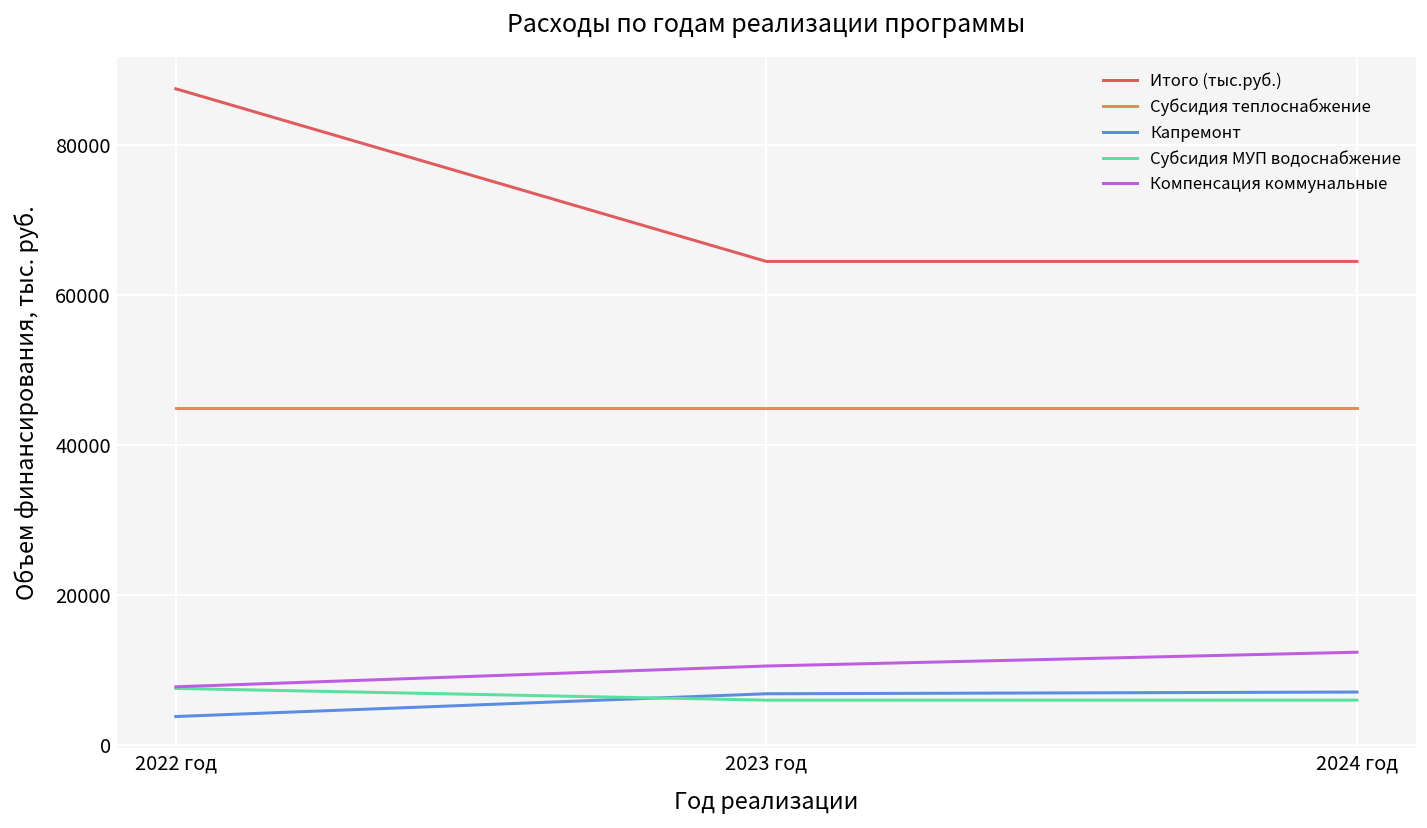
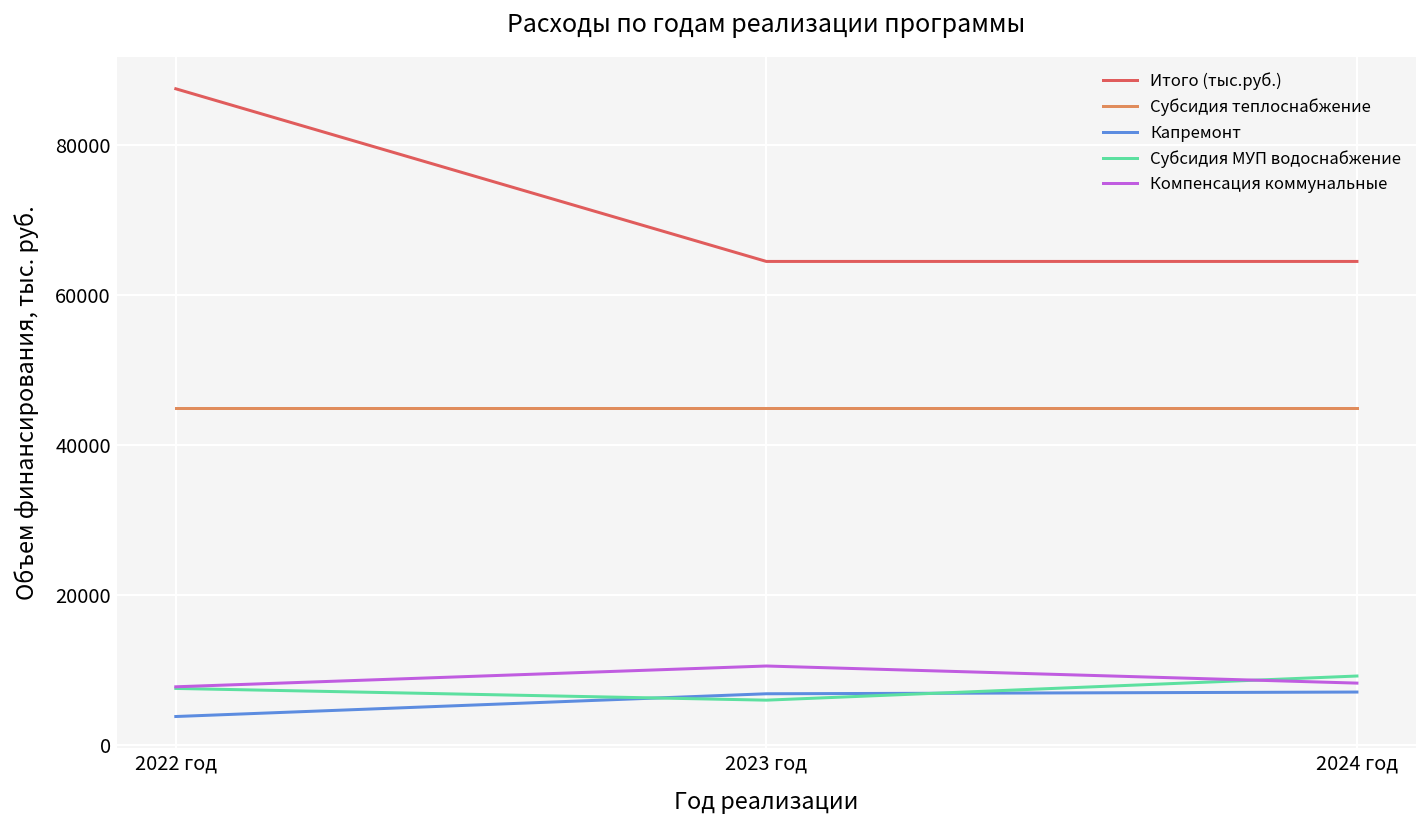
  {
    "Капремонт": {
      "2022 год": 4000,
      "2023 год": 7000,
      "2024 год": 7000
    },
    "Субсидия МУП водоснабжение": {
      "2023 год": 6000,
-     "2024 год": 6000
+     "2024 год": 9000
    },
    "Компенсация коммунальные": {
      "2023 год": 11000,
-     "2024 год": 12000
+     "2024 год": 8000
    }
  }
